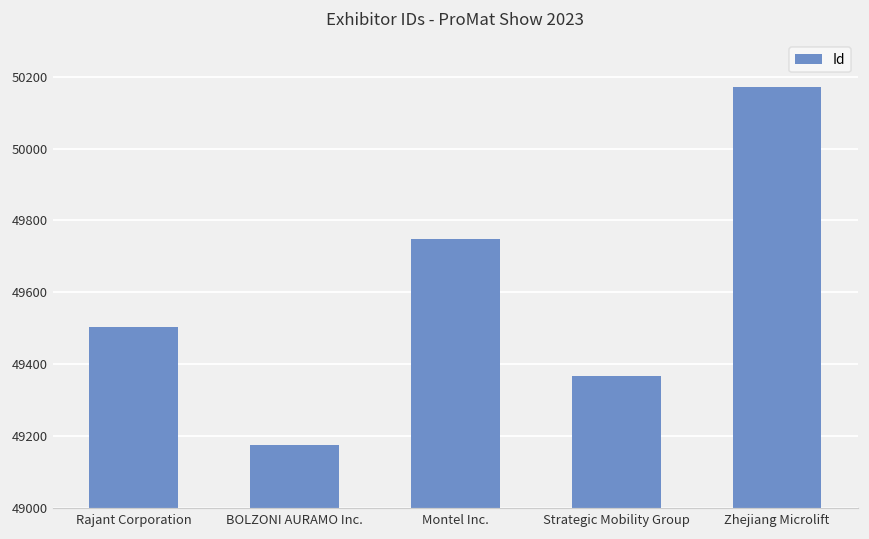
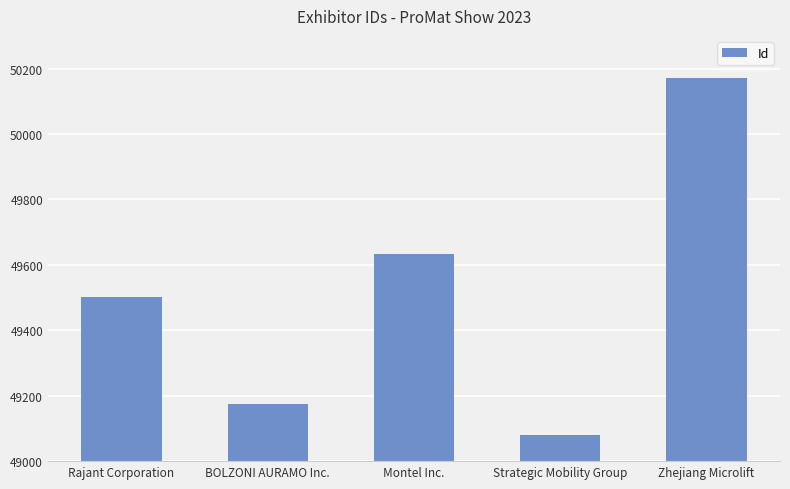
  {
    "Rajant Corporation": 49500,
    "BOLZONI AURAMO Inc.": 49180,
-   "Montel Inc.": 49750,
-   "Strategic Mobility Group": 49370,
+   "Montel Inc.": 49630,
+   "Strategic Mobility Group": 49080,
    "Zhejiang Microlift": 50170
  }
